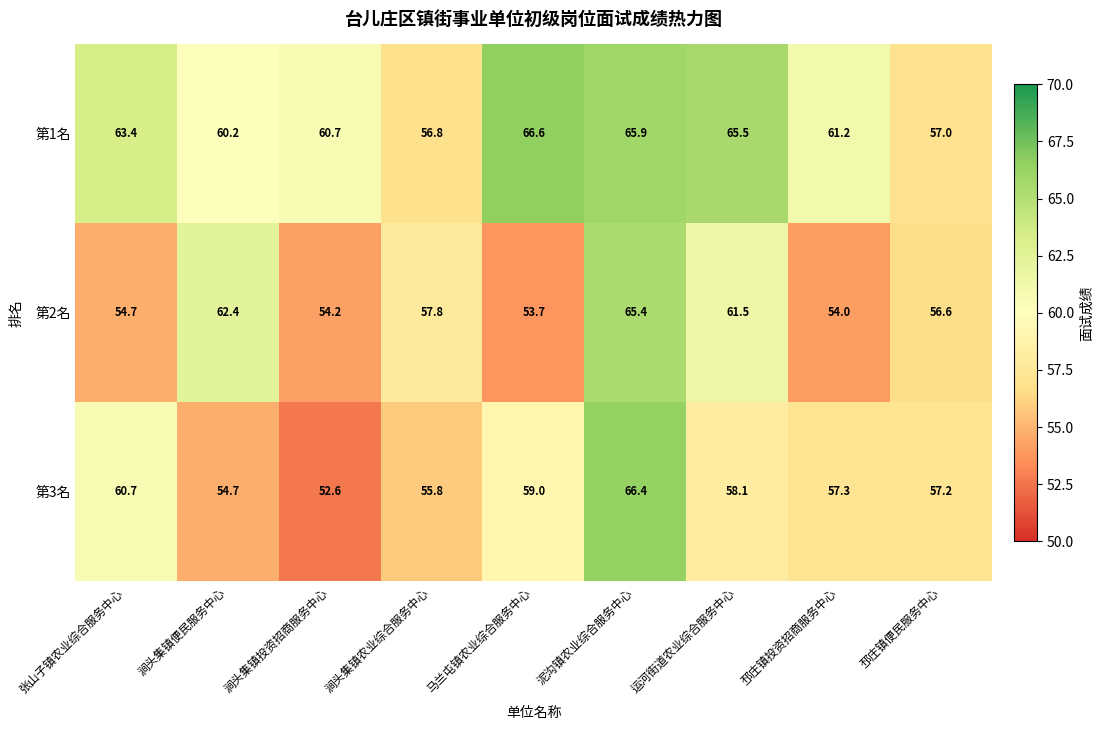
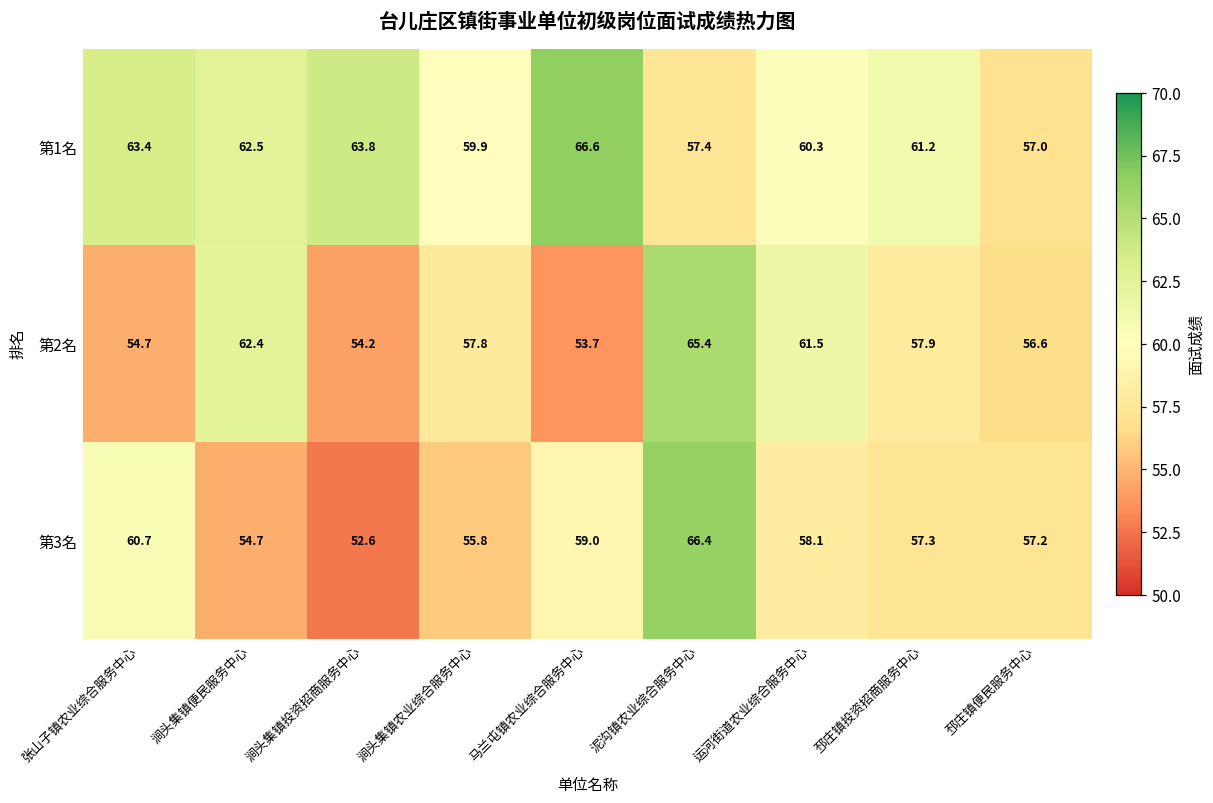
  {
    "第1名": {
      "张山子镇农业综合服务中心": 63.4,
-     "涧头集镇便民服务中心": 60.2,
-     "涧头集镇投资招商服务中心": 60.7,
-     "涧头集镇农业综合服务中心": 56.8,
+     "涧头集镇便民服务中心": 62.5,
+     "涧头集镇投资招商服务中心": 63.8,
+     "涧头集镇农业综合服务中心": 59.9,
      "马兰屯镇农业综合服务中心": 66.6,
-     "泥沟镇农业综合服务中心": 65.9,
-     "运河街道农业综合服务中心": 65.5,
+     "泥沟镇农业综合服务中心": 57.4,
+     "运河街道农业综合服务中心": 60.3,
      "邳庄镇投资招商服务中心": 61.2,
      "邳庄镇便民服务中心": 57.0
    },
    "第2名": {
      "张山子镇农业综合服务中心": 54.7,
      "涧头集镇便民服务中心": 62.4,
      "涧头集镇投资招商服务中心": 54.2,
      "涧头集镇农业综合服务中心": 57.8,
      "马兰屯镇农业综合服务中心": 53.7,
      "泥沟镇农业综合服务中心": 65.4,
      "运河街道农业综合服务中心": 61.5,
-     "邳庄镇投资招商服务中心": 54.0,
+     "邳庄镇投资招商服务中心": 57.9,
      "邳庄镇便民服务中心": 56.6
    },
    "第3名": {
      "张山子镇农业综合服务中心": 60.7,
      "涧头集镇便民服务中心": 54.7,
      "涧头集镇投资招商服务中心": 52.6,
      "涧头集镇农业综合服务中心": 55.8,
      "马兰屯镇农业综合服务中心": 59.0,
      "泥沟镇农业综合服务中心": 66.4,
      "运河街道农业综合服务中心": 58.1,
      "邳庄镇投资招商服务中心": 57.3,
      "邳庄镇便民服务中心": 57.2
    }
  }
